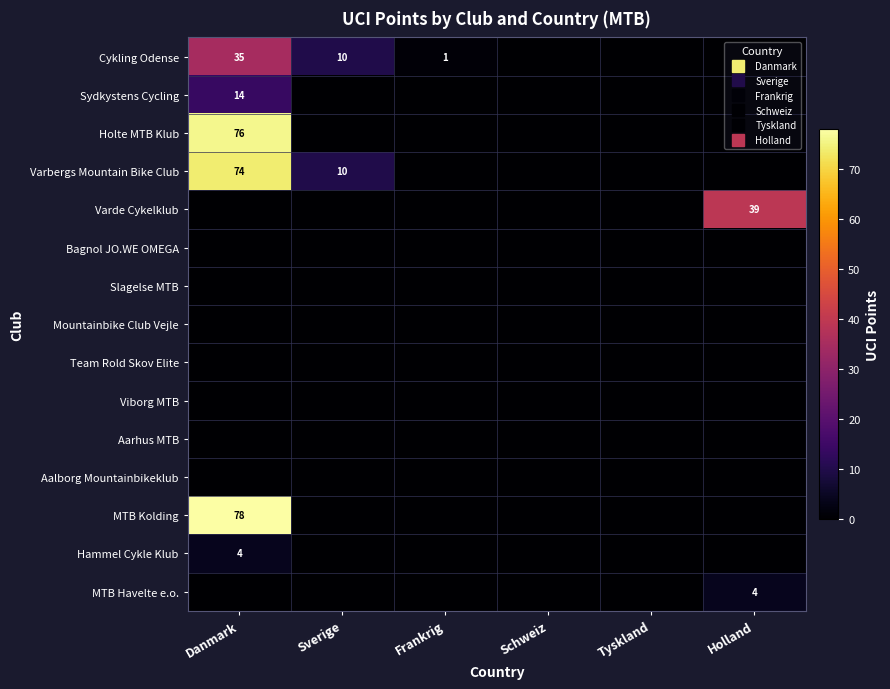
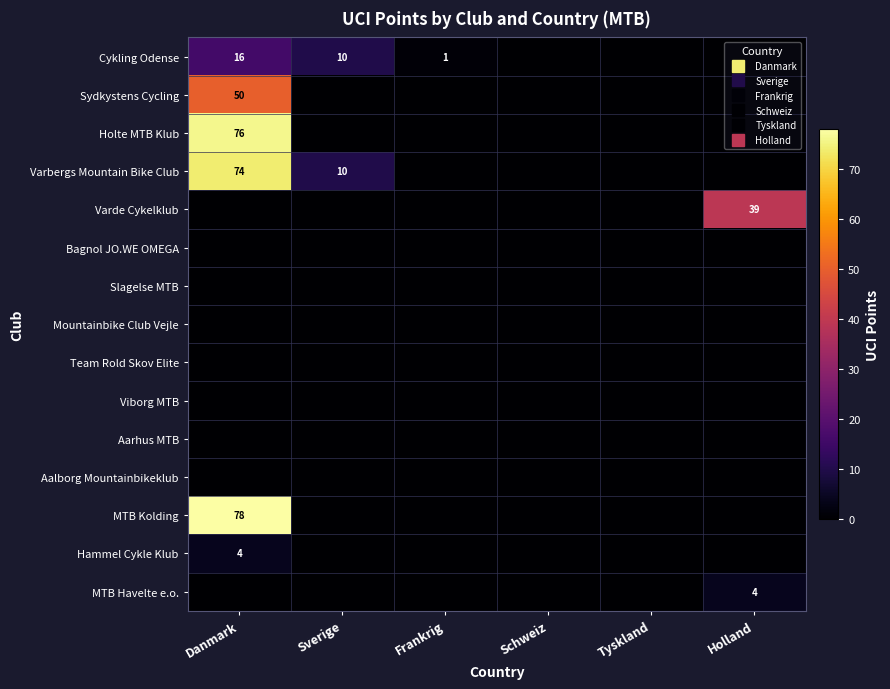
  {
    "Cykling Odense": {
-     "Danmark": 35,
+     "Danmark": 16,
      "Sverige": 10,
      "Frankrig": 1
    },
    "Sydkystens Cycling": {
-     "Danmark": 14
+     "Danmark": 50
    },
    "Holte MTB Klub": {
      "Danmark": 76
    },
    "Varbergs Mountain Bike Club": {
      "Danmark": 74,
      "Sverige": 10
    },
    "Varde Cykelklub": {
      "Holland": 39
    },
    "MTB Kolding": {
      "Danmark": 78
    },
    "Hammel Cykle Klub": {
      "Danmark": 4
    },
    "MTB Havelte e.o.": {
      "Holland": 4
    }
  }
